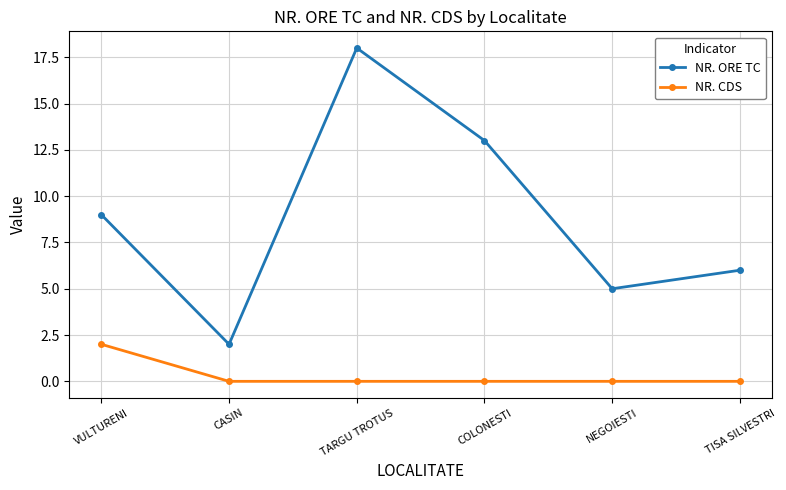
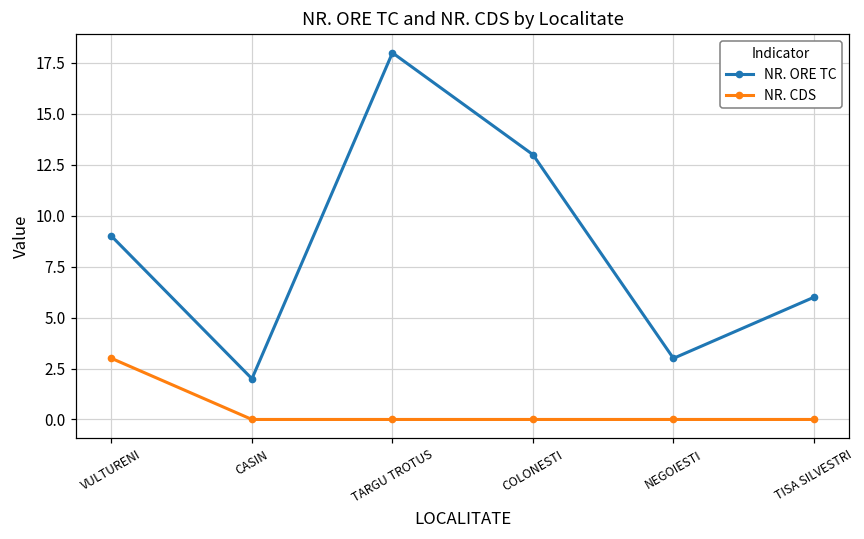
  {
    "NR. ORE TC": {
      "VULTURENI": 9,
      "CASIN": 2,
      "TARGU TROTUS": 18,
      "COLONESTI": 13,
-     "NEGOIESTI": 5,
+     "NEGOIESTI": 3,
      "TISA SILVESTRI": 6
    },
    "NR. CDS": {
-     "VULTURENI": 2,
+     "VULTURENI": 3,
      "CASIN": 0,
      "TARGU TROTUS": 0,
      "COLONESTI": 0,
      "NEGOIESTI": 0,
      "TISA SILVESTRI": 0
    }
  }
